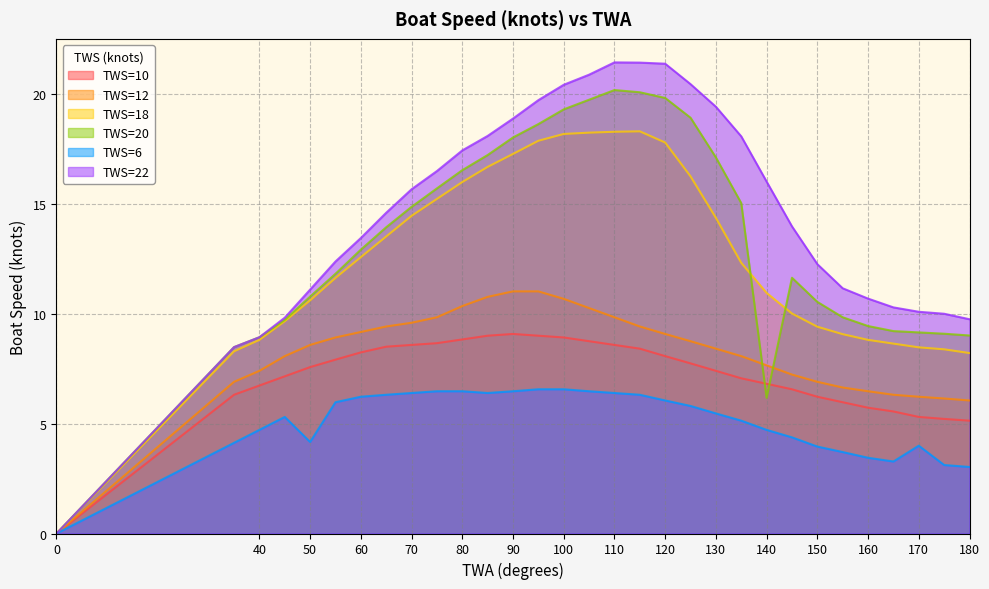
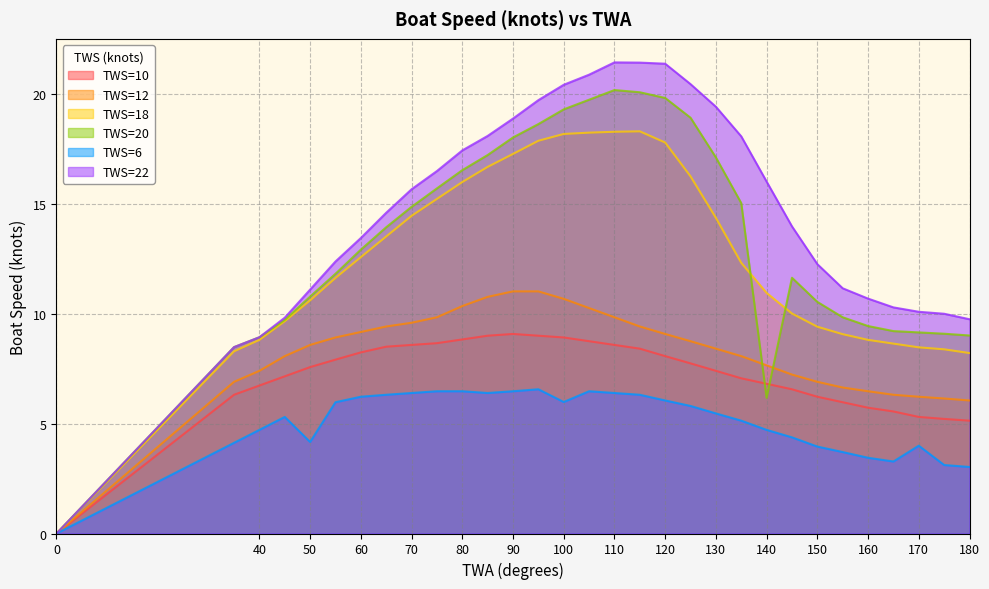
  {
    "TWS=10": {
      "40": 6.7,
      "50": 7.6,
      "60": 8.3,
      "70": 8.6,
      "80": 8.8,
      "90": 9.1,
      "100": 8.9,
      "110": 8.6,
      "120": 8.1,
      "130": 7.4,
      "140": 6.8,
      "150": 6.2,
      "160": 5.7,
      "170": 5.3,
      "180": 5.1
    },
    "TWS=20": {
      "50": 10.8,
      "60": 12.9,
      "70": 14.9,
      "80": 16.6,
      "90": 18.0,
      "100": 19.3,
      "110": 20.2,
      "120": 19.8,
      "130": 17.1,
      "140": 6.2,
      "150": 10.6,
      "160": 9.5,
      "170": 9.2,
      "180": 9.0
    },
    "TWS=6": {
      "40": 4.7,
      "50": 4.2,
      "60": 6.2,
      "70": 6.4,
      "80": 6.5,
      "90": 6.5,
-     "100": 6.6,
+     "100": 6.0,
      "110": 6.4,
      "120": 6.1,
      "130": 5.5,
      "140": 4.7,
      "150": 4.0,
      "160": 3.5,
      "170": 4.0,
      "180": 3.0
    },
    "TWS=22": {
      "50": 11.1,
      "60": 13.5,
      "70": 15.7,
      "80": 17.5,
      "90": 18.9,
      "100": 20.4,
      "110": 21.5,
      "120": 21.4,
      "130": 19.4,
      "140": 16.0,
      "150": 12.3,
      "160": 10.7,
      "170": 10.1,
      "180": 9.8
    }
  }
